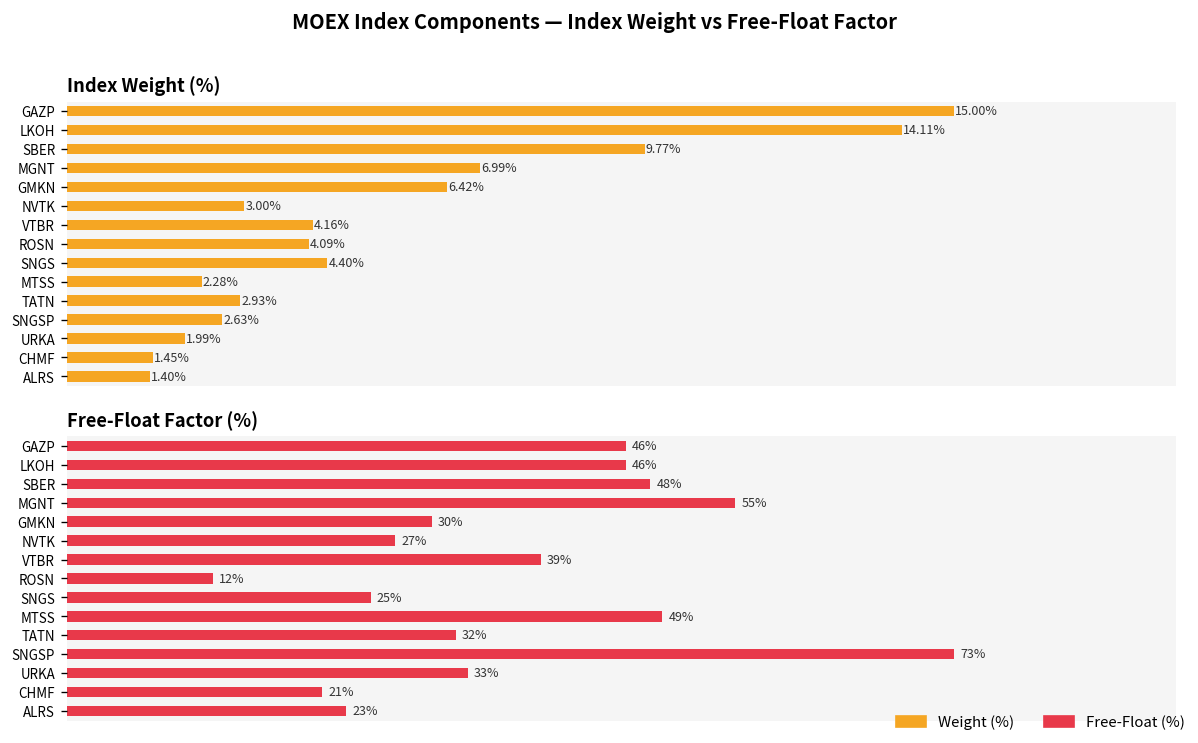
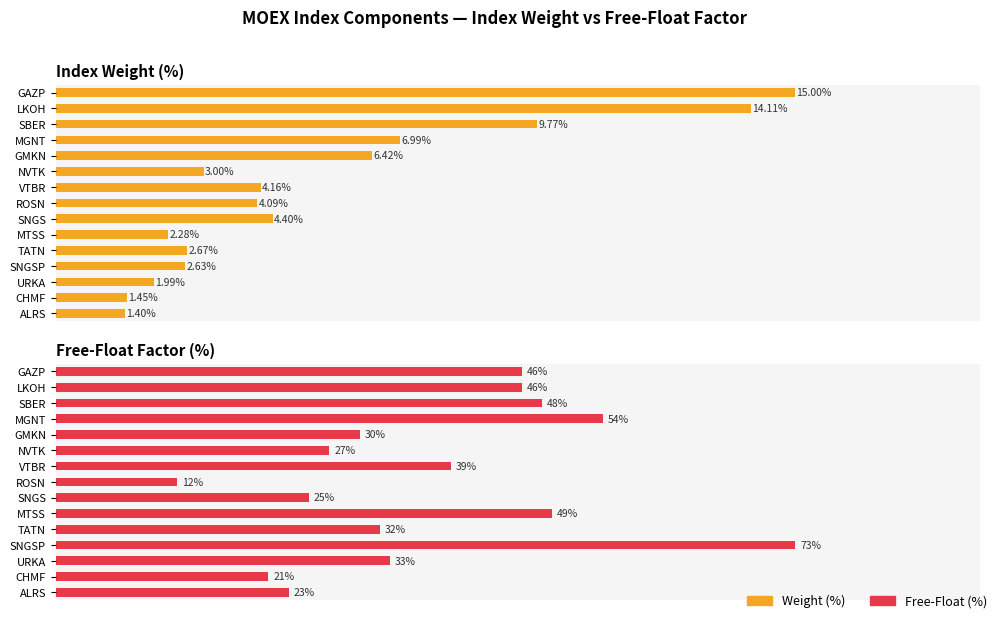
  {
    "Index Weight (%)": {
      "GAZP": "15.00%",
      "LKOH": "14.11%",
      "SBER": "9.77%",
      "MGNT": "6.99%",
      "GMKN": "6.42%",
      "NVTK": "3.00%",
      "VTBR": "4.16%",
      "ROSN": "4.09%",
      "SNGS": "4.40%",
      "MTSS": "2.28%",
-     "TATN": "2.93%",
+     "TATN": "2.67%",
      "SNGSP": "2.63%",
      "URKA": "1.99%",
      "CHMF": "1.45%",
      "ALRS": "1.40%"
    },
    "Free-Float Factor (%)": {
      "GAZP": "46%",
      "LKOH": "46%",
      "SBER": "48%",
-     "MGNT": "55%",
+     "MGNT": "54%",
      "GMKN": "30%",
      "NVTK": "27%",
      "VTBR": "39%",
      "ROSN": "12%",
      "SNGS": "25%",
      "MTSS": "49%",
      "TATN": "32%",
      "SNGSP": "73%",
      "URKA": "33%",
      "CHMF": "21%",
      "ALRS": "23%"
    }
  }
